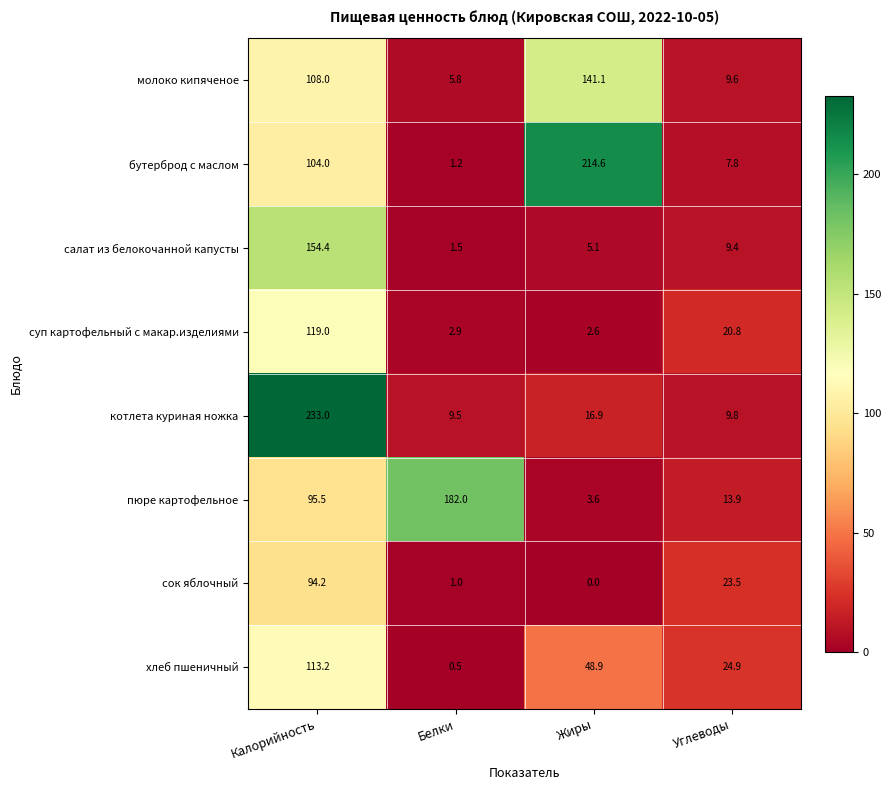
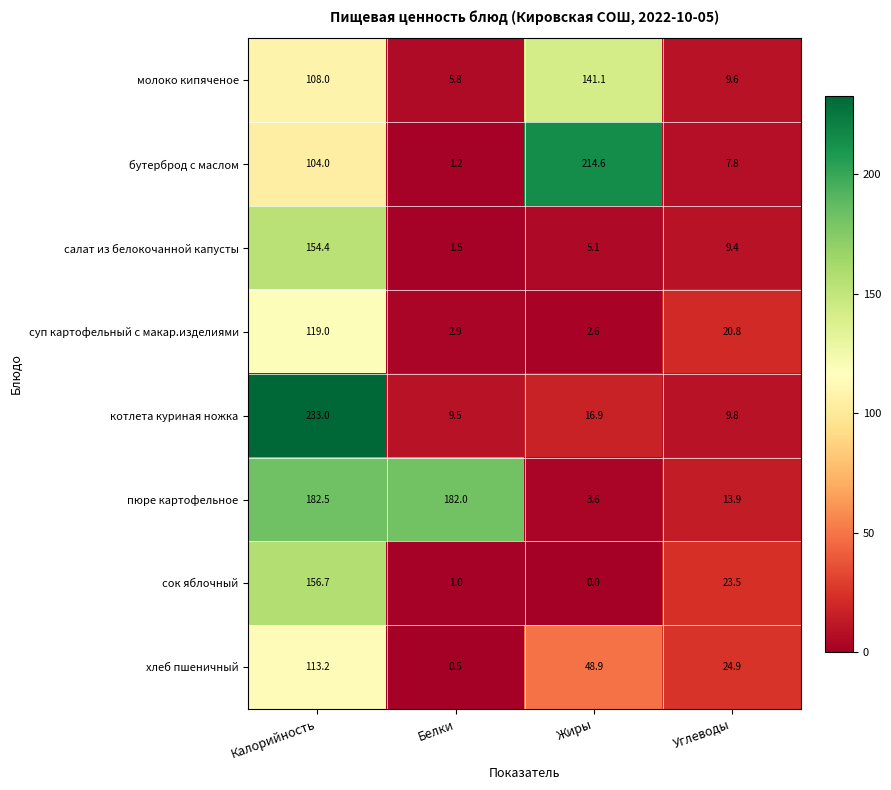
  {
    "молоко кипяченое": {
      "Калорийность": 108.0,
      "Белки": 5.8,
      "Жиры": 141.1,
      "Углеводы": 9.6
    },
    "бутерброд с маслом": {
      "Калорийность": 104.0,
      "Белки": 1.2,
      "Жиры": 214.6,
      "Углеводы": 7.8
    },
    "салат из белокочанной капусты": {
      "Калорийность": 154.4,
      "Белки": 1.5,
      "Жиры": 5.1,
      "Углеводы": 9.4
    },
    "суп картофельный с макар.изделиями": {
      "Калорийность": 119.0,
      "Белки": 2.9,
      "Жиры": 2.6,
      "Углеводы": 20.8
    },
    "котлета куриная ножка": {
      "Калорийность": 233.0,
      "Белки": 9.5,
      "Жиры": 16.9,
      "Углеводы": 9.8
    },
    "пюре картофельное": {
-     "Калорийность": 95.5,
+     "Калорийность": 182.5,
      "Белки": 182.0,
      "Жиры": 3.6,
      "Углеводы": 13.9
    },
    "сок яблочный": {
-     "Калорийность": 94.2,
+     "Калорийность": 156.7,
      "Белки": 1.0,
      "Жиры": 0.0,
      "Углеводы": 23.5
    },
    "хлеб пшеничный": {
      "Калорийность": 113.2,
      "Белки": 0.5,
      "Жиры": 48.9,
      "Углеводы": 24.9
    }
  }
